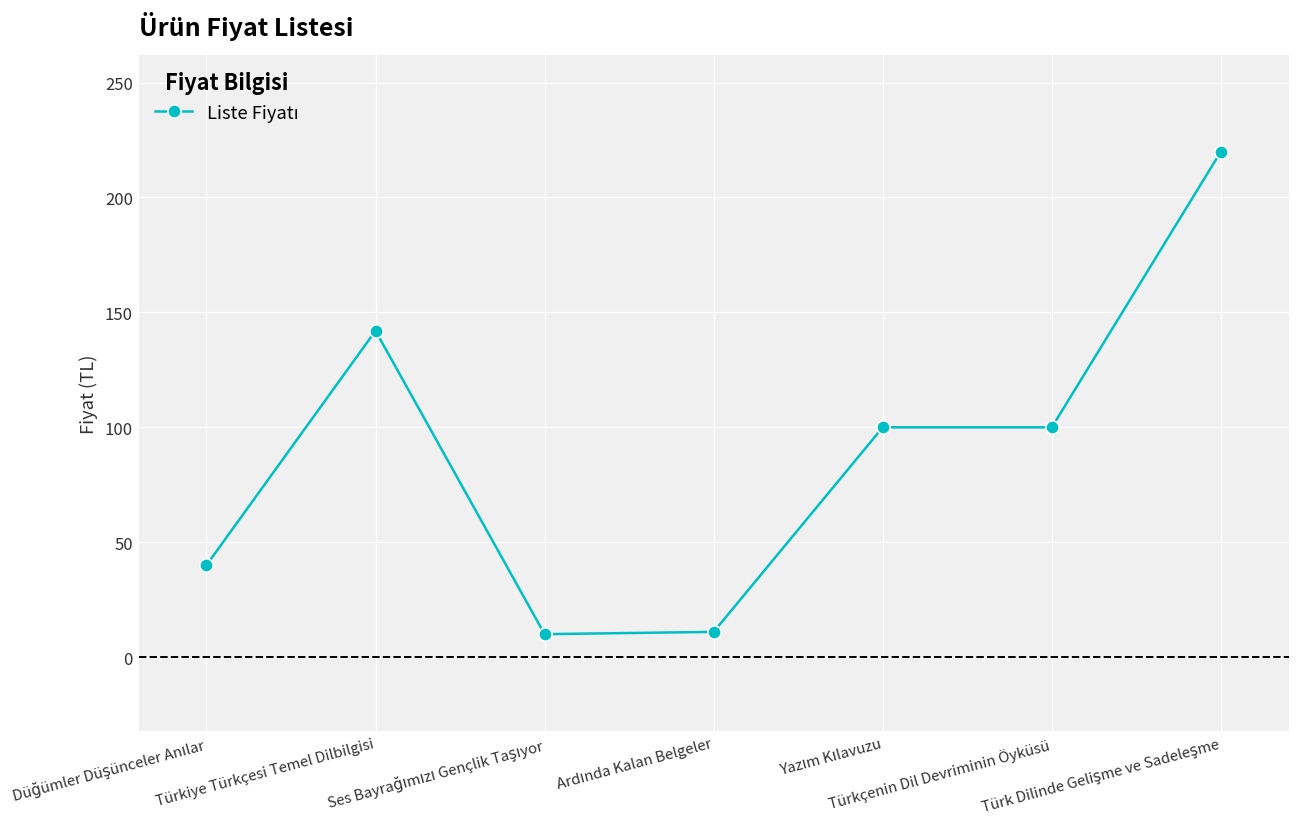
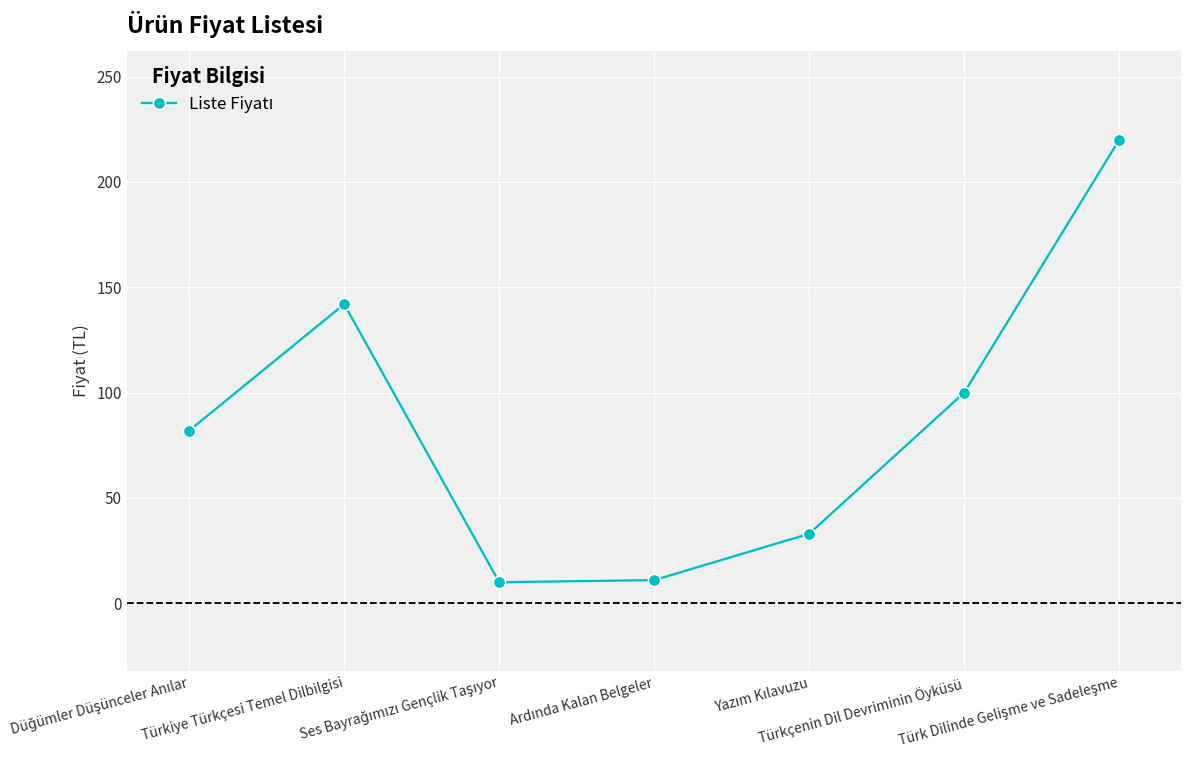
  {
-   "Düğümler Düşünceler Anılar": 40,
+   "Düğümler Düşünceler Anılar": 82,
    "Türkiye Türkçesi Temel Dilbilgisi": 142,
    "Ses Bayrağımızı Gençlik Taşıyor": 10,
    "Ardında Kalan Belgeler": 11,
-   "Yazım Kılavuzu": 100,
+   "Yazım Kılavuzu": 33,
    "Türkçenin Dil Devriminin Öyküsü": 100,
    "Türk Dilinde Gelişme ve Sadeleşme": 220
  }
